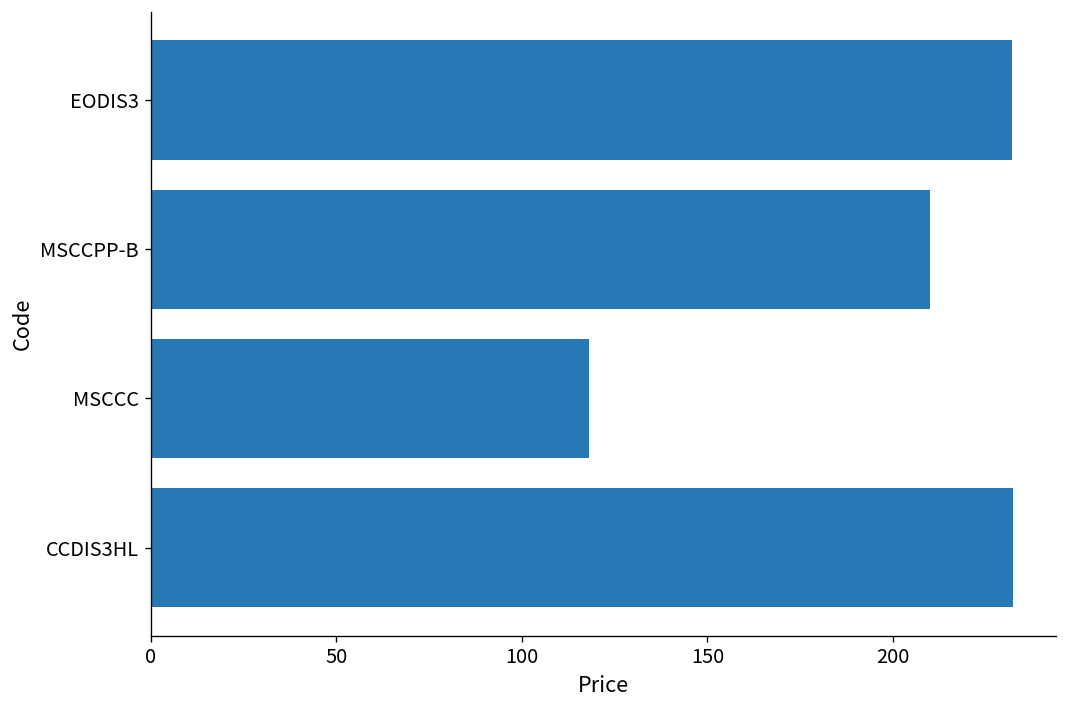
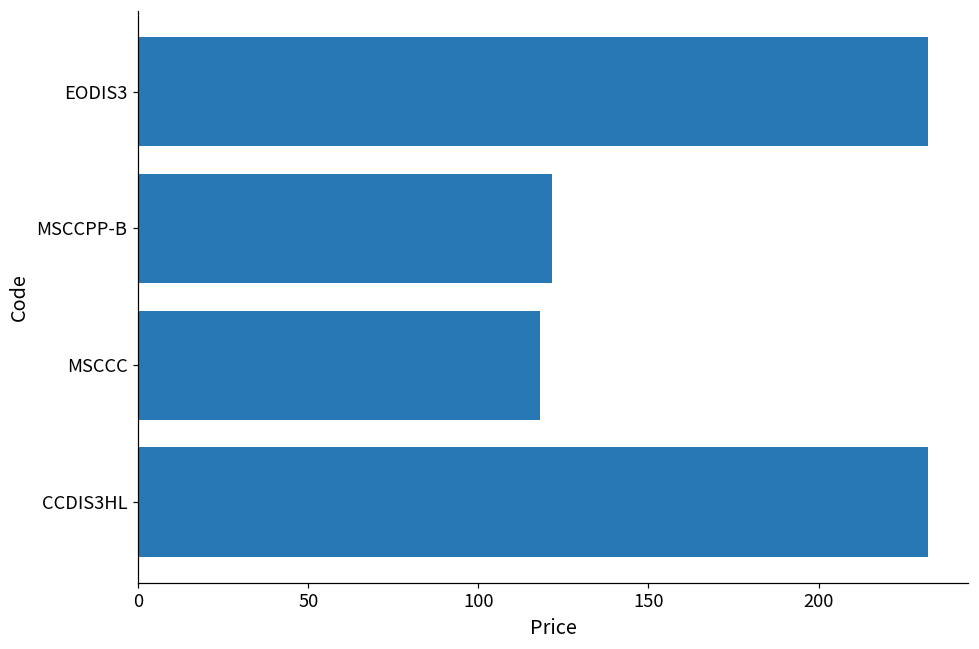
  {
    "EODIS3": 232,
-   "MSCCPP-B": 210,
+   "MSCCPP-B": 122,
    "MSCCC": 118,
    "CCDIS3HL": 232
  }
